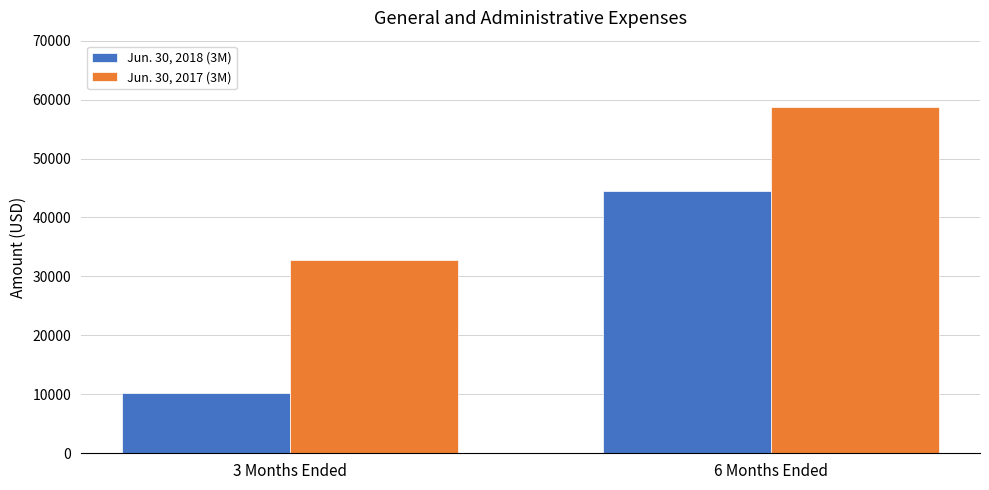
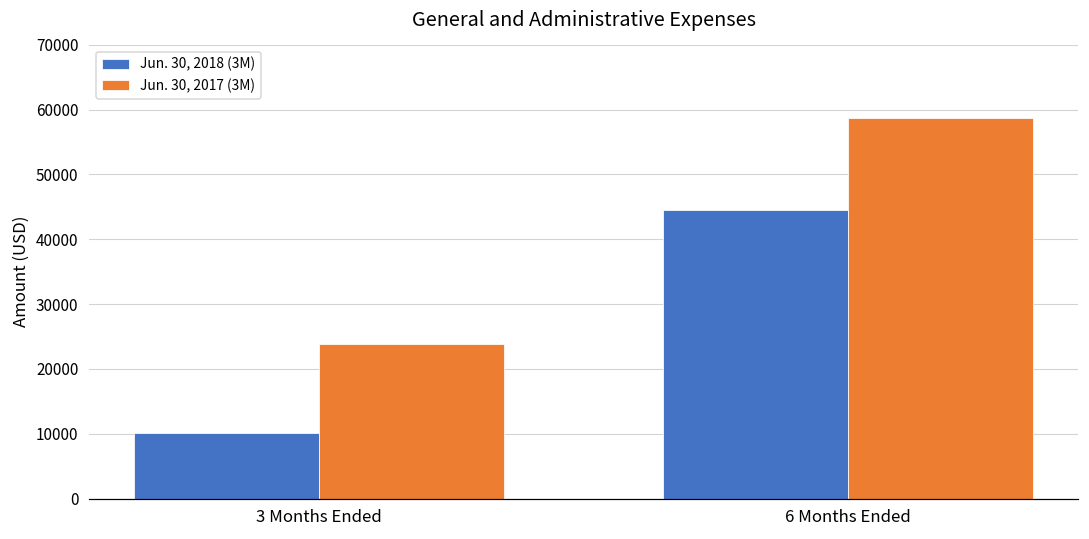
  {
    "Jun. 30, 2018 (3M)": {
      "3 Months Ended": 10000,
      "6 Months Ended": 44000
    },
    "Jun. 30, 2017 (3M)": {
-     "3 Months Ended": 33000,
+     "3 Months Ended": 24000,
      "6 Months Ended": 59000
    }
  }
